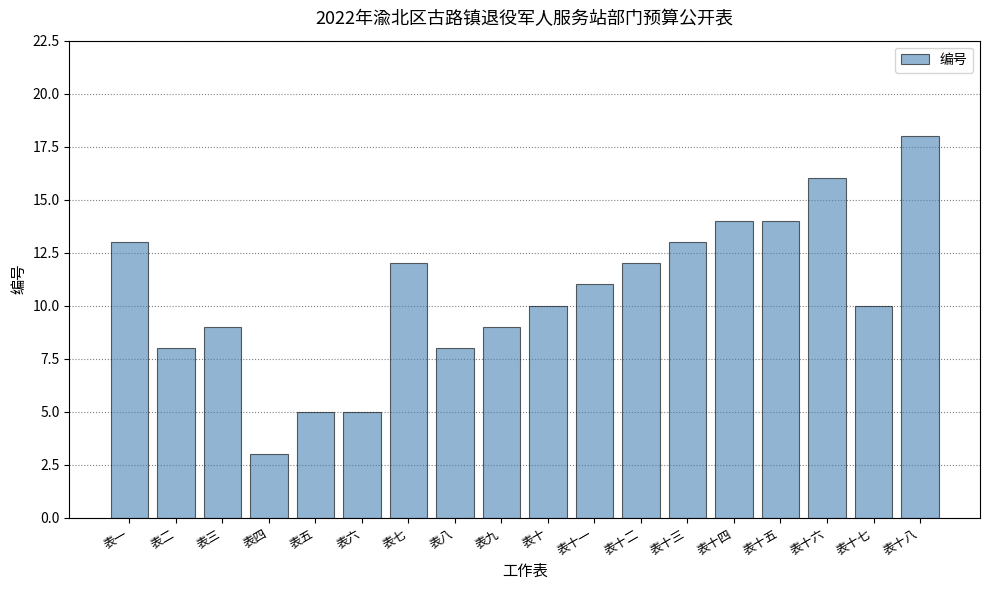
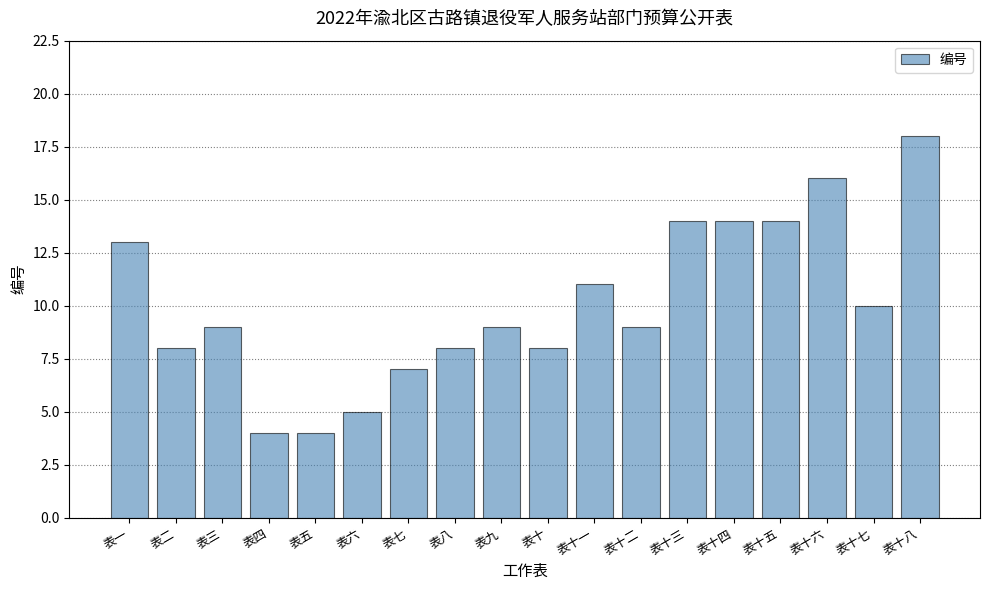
  {
    "表一": 13,
    "表二": 8,
    "表三": 9,
-   "表四": 3,
-   "表五": 5,
+   "表四": 4,
+   "表五": 4,
    "表六": 5,
-   "表七": 12,
+   "表七": 7,
    "表八": 8,
    "表九": 9,
-   "表十": 10,
+   "表十": 8,
    "表十一": 11,
-   "表十二": 12,
-   "表十三": 13,
+   "表十二": 9,
+   "表十三": 14,
    "表十四": 14,
    "表十五": 14,
    "表十六": 16,
    "表十七": 10,
    "表十八": 18
  }
